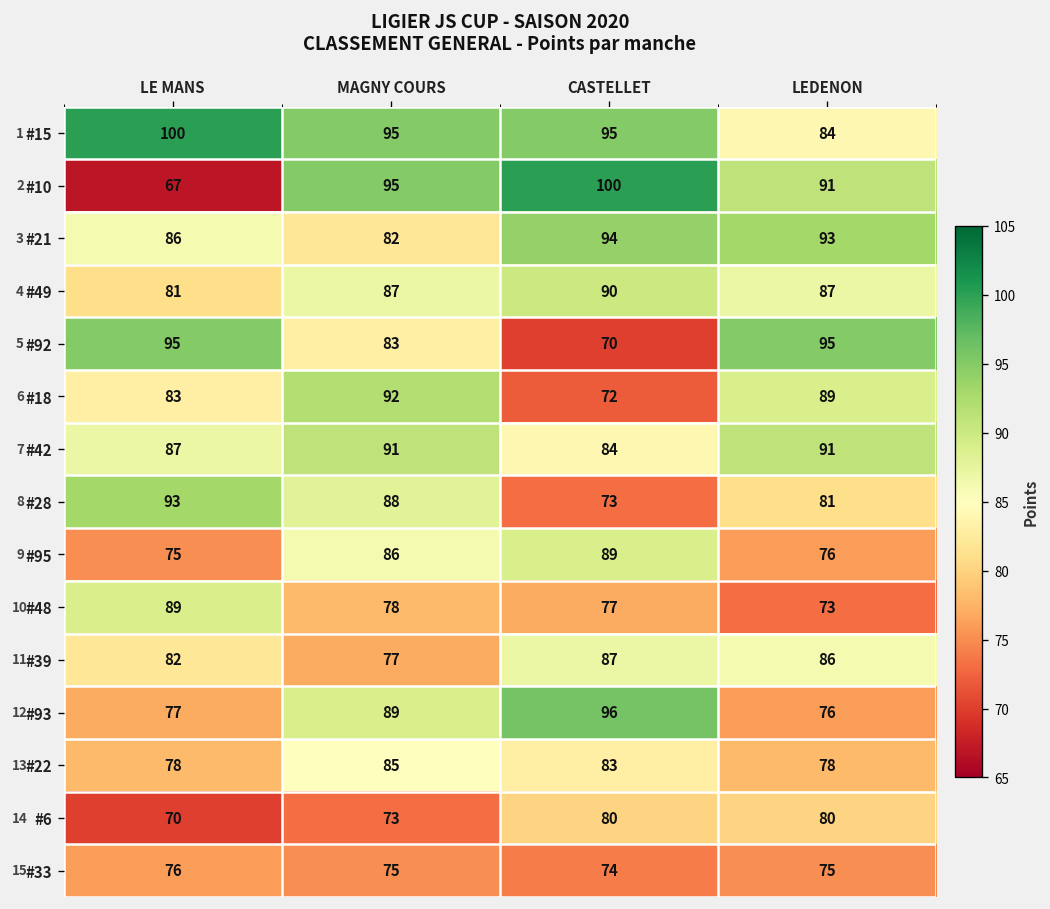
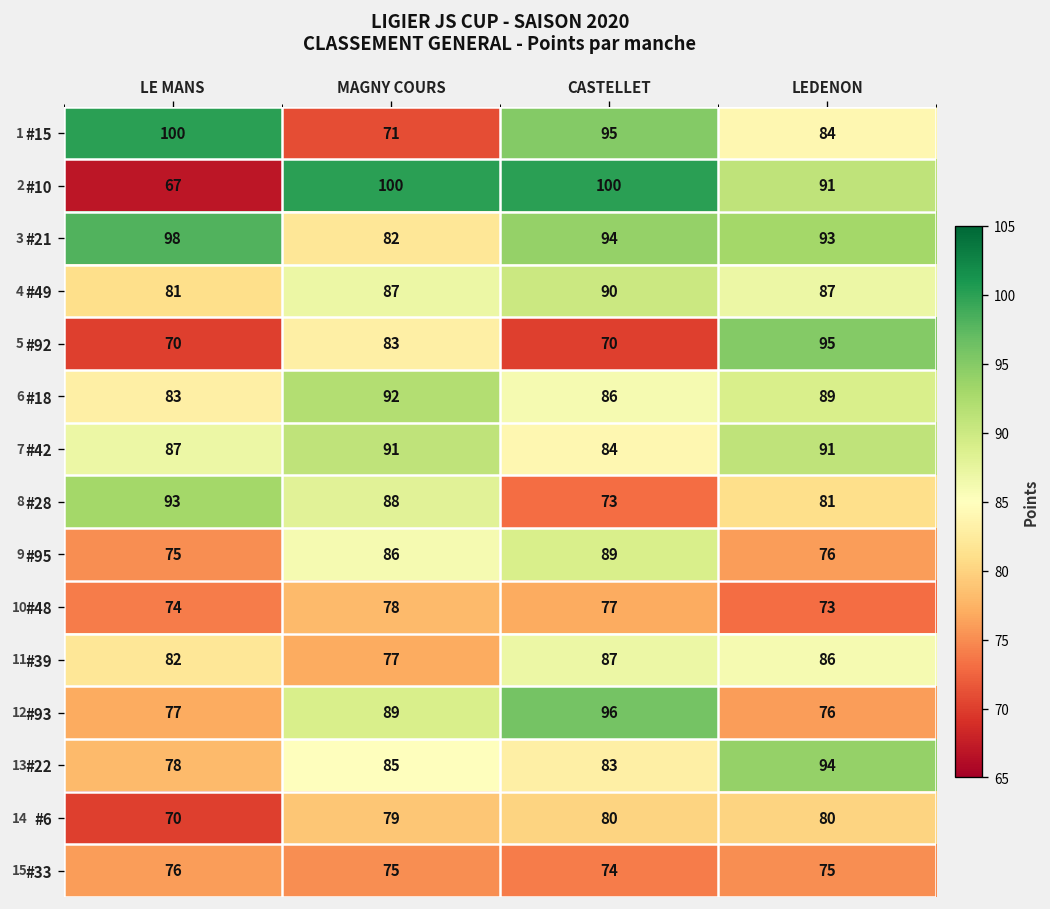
  {
    "#15": {
      "LE MANS": 100,
-     "MAGNY COURS": 95,
+     "MAGNY COURS": 71,
      "CASTELLET": 95,
      "LEDENON": 84
    },
    "#10": {
      "LE MANS": 67,
-     "MAGNY COURS": 95,
+     "MAGNY COURS": 100,
      "CASTELLET": 100,
      "LEDENON": 91
    },
    "#21": {
-     "LE MANS": 86,
+     "LE MANS": 98,
      "MAGNY COURS": 82,
      "CASTELLET": 94,
      "LEDENON": 93
    },
    "#49": {
      "LE MANS": 81,
      "MAGNY COURS": 87,
      "CASTELLET": 90,
      "LEDENON": 87
    },
    "#92": {
-     "LE MANS": 95,
+     "LE MANS": 70,
      "MAGNY COURS": 83,
      "CASTELLET": 70,
      "LEDENON": 95
    },
    "#18": {
      "LE MANS": 83,
      "MAGNY COURS": 92,
-     "CASTELLET": 72,
+     "CASTELLET": 86,
      "LEDENON": 89
    },
    "#42": {
      "LE MANS": 87,
      "MAGNY COURS": 91,
      "CASTELLET": 84,
      "LEDENON": 91
    },
    "#28": {
      "LE MANS": 93,
      "MAGNY COURS": 88,
      "CASTELLET": 73,
      "LEDENON": 81
    },
    "#95": {
      "LE MANS": 75,
      "MAGNY COURS": 86,
      "CASTELLET": 89,
      "LEDENON": 76
    },
    "#48": {
-     "LE MANS": 89,
+     "LE MANS": 74,
      "MAGNY COURS": 78,
      "CASTELLET": 77,
      "LEDENON": 73
    },
    "#39": {
      "LE MANS": 82,
      "MAGNY COURS": 77,
      "CASTELLET": 87,
      "LEDENON": 86
    },
    "#93": {
      "LE MANS": 77,
      "MAGNY COURS": 89,
      "CASTELLET": 96,
      "LEDENON": 76
    },
    "#22": {
      "LE MANS": 78,
      "MAGNY COURS": 85,
      "CASTELLET": 83,
-     "LEDENON": 78
+     "LEDENON": 94
    },
    "#6": {
      "LE MANS": 70,
-     "MAGNY COURS": 73,
+     "MAGNY COURS": 79,
      "CASTELLET": 80,
      "LEDENON": 80
    },
    "#33": {
      "LE MANS": 76,
      "MAGNY COURS": 75,
      "CASTELLET": 74,
      "LEDENON": 75
    }
  }
